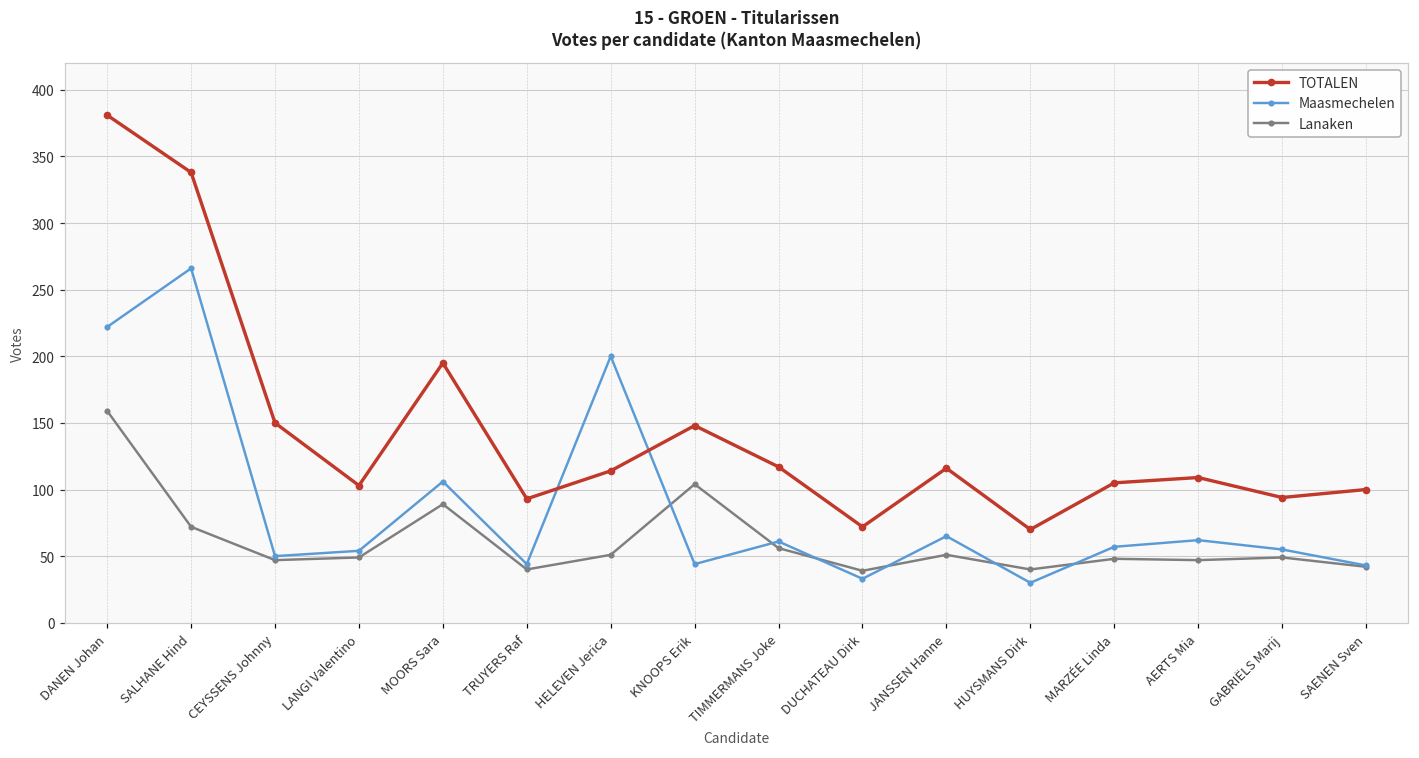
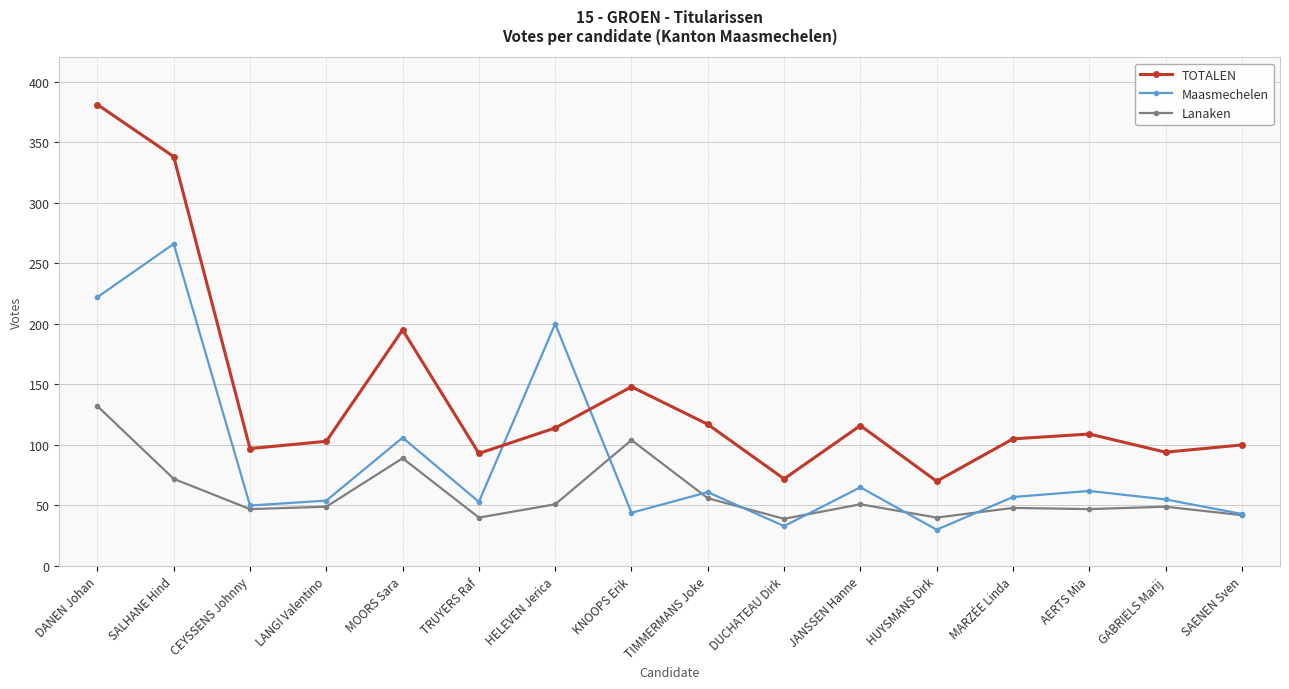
  {
    "TOTALEN": {
      "DANEN Johan": 381,
      "SALHANE Hind": 338,
-     "CEYSSENS Johnny": 150,
+     "CEYSSENS Johnny": 97,
      "LANGI Valentino": 103,
      "MOORS Sara": 195,
      "TRUYERS Raf": 93,
      "HELEVEN Jerica": 114,
      "KNOOPS Erik": 148,
      "TIMMERMANS Joke": 117,
      "DUCHATEAU Dirk": 72,
      "JANSSEN Hanne": 116,
      "HUYSMANS Dirk": 70,
      "MARZÉE Linda": 105,
      "AERTS Mia": 109,
      "GABRIËLS Marij": 94,
      "SAENEN Sven": 100
    },
    "Maasmechelen": {
      "DANEN Johan": 222,
      "SALHANE Hind": 266,
      "CEYSSENS Johnny": 50,
      "LANGI Valentino": 54,
      "MOORS Sara": 106,
-     "TRUYERS Raf": 44,
+     "TRUYERS Raf": 53,
      "HELEVEN Jerica": 200,
      "KNOOPS Erik": 44,
      "TIMMERMANS Joke": 61,
      "DUCHATEAU Dirk": 33,
      "JANSSEN Hanne": 65,
      "HUYSMANS Dirk": 30,
      "MARZÉE Linda": 57,
      "AERTS Mia": 62,
      "GABRIËLS Marij": 55
    },
    "Lanaken": {
-     "DANEN Johan": 159,
+     "DANEN Johan": 132,
      "SALHANE Hind": 72,
      "CEYSSENS Johnny": 47,
      "LANGI Valentino": 49,
      "MOORS Sara": 89,
      "TRUYERS Raf": 40,
      "HELEVEN Jerica": 51,
      "KNOOPS Erik": 104,
      "TIMMERMANS Joke": 56,
      "DUCHATEAU Dirk": 39,
      "JANSSEN Hanne": 51,
      "HUYSMANS Dirk": 40,
      "MARZÉE Linda": 48,
      "AERTS Mia": 47,
      "GABRIËLS Marij": 49
    }
  }
